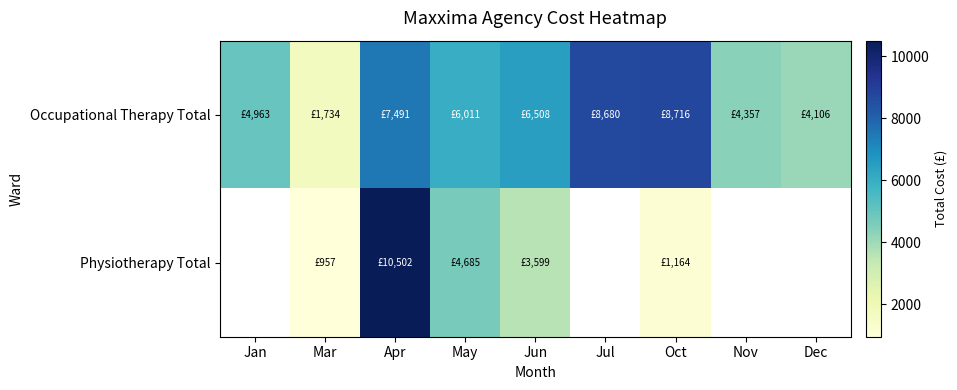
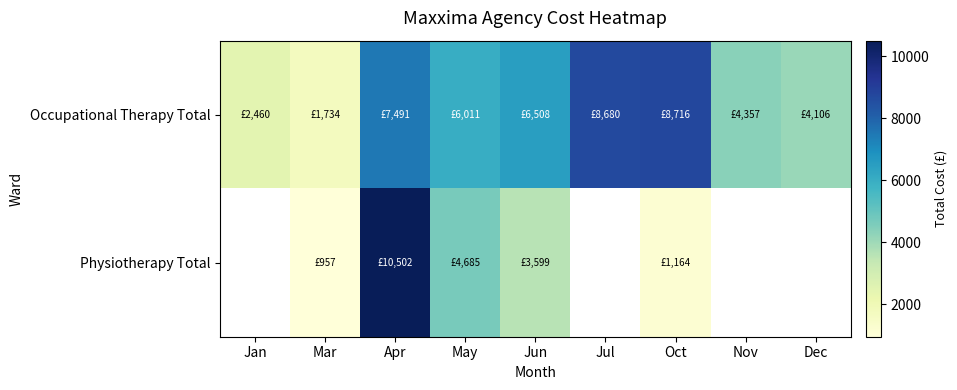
  {
    "Occupational Therapy Total": {
-     "Jan": "£4,963",
+     "Jan": "£2,460",
      "Mar": "£1,734",
      "Apr": "£7,491",
      "May": "£6,011",
      "Jun": "£6,508",
      "Jul": "£8,680",
      "Oct": "£8,716",
      "Nov": "£4,357",
      "Dec": "£4,106"
    },
    "Physiotherapy Total": {
      "Mar": "£957",
      "Apr": "£10,502",
      "May": "£4,685",
      "Jun": "£3,599",
      "Oct": "£1,164"
    }
  }
